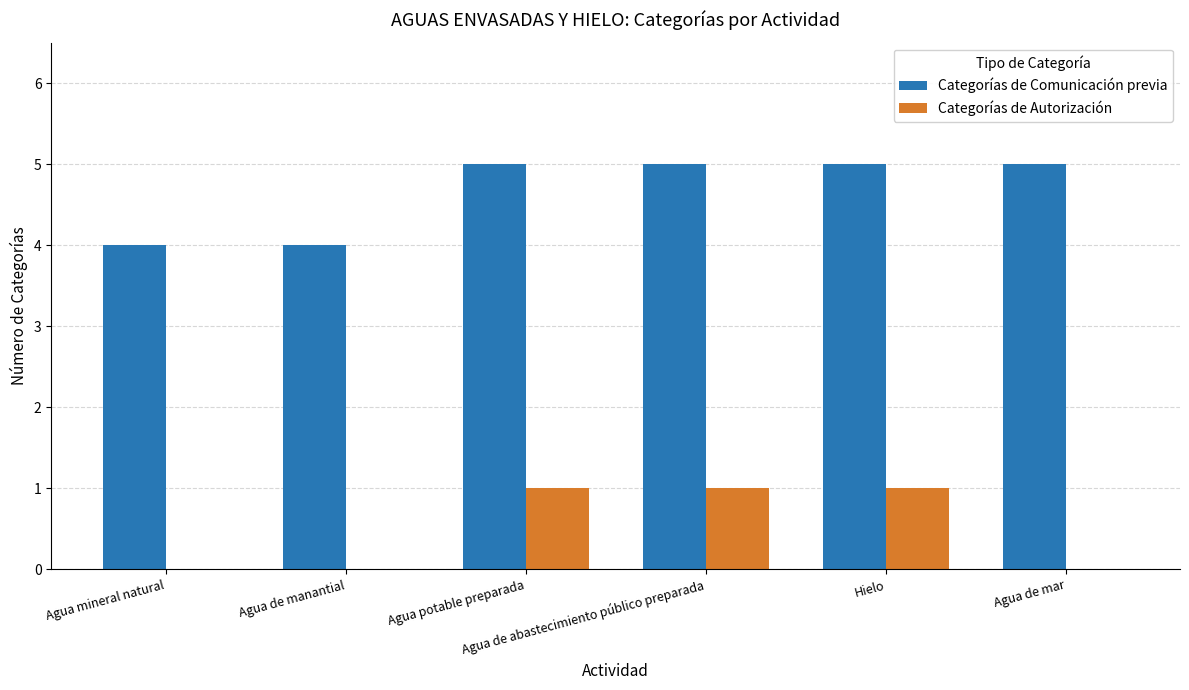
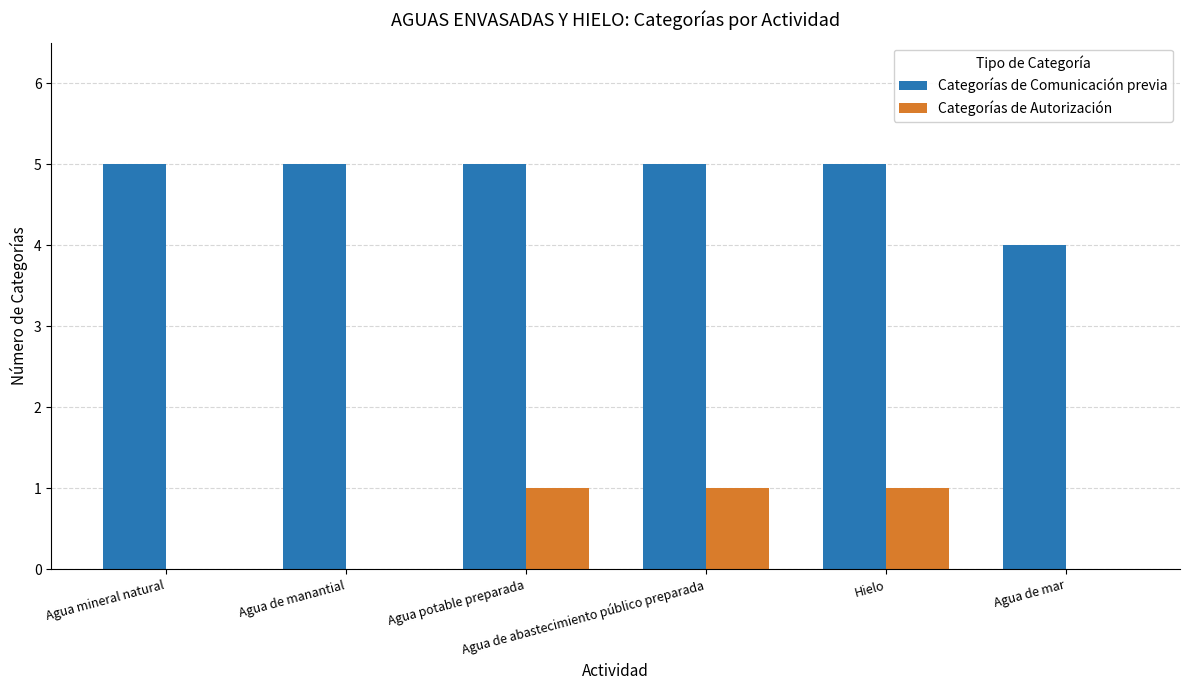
  {
    "Categorías de Comunicación previa": {
-     "Agua mineral natural": 4,
-     "Agua de manantial": 4,
+     "Agua mineral natural": 5,
+     "Agua de manantial": 5,
      "Agua potable preparada": 5,
      "Agua de abastecimiento público preparada": 5,
      "Hielo": 5,
-     "Agua de mar": 5
+     "Agua de mar": 4
    },
    "Categorías de Autorización": {
      "Agua mineral natural": 0,
      "Agua de manantial": 0,
      "Agua potable preparada": 1,
      "Agua de abastecimiento público preparada": 1,
      "Hielo": 1,
      "Agua de mar": 0
    }
  }
